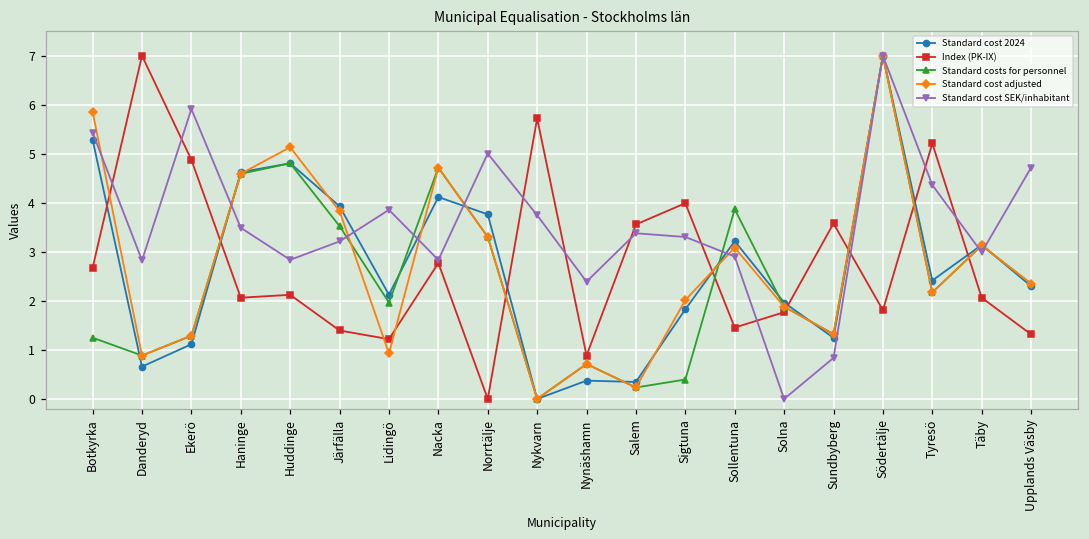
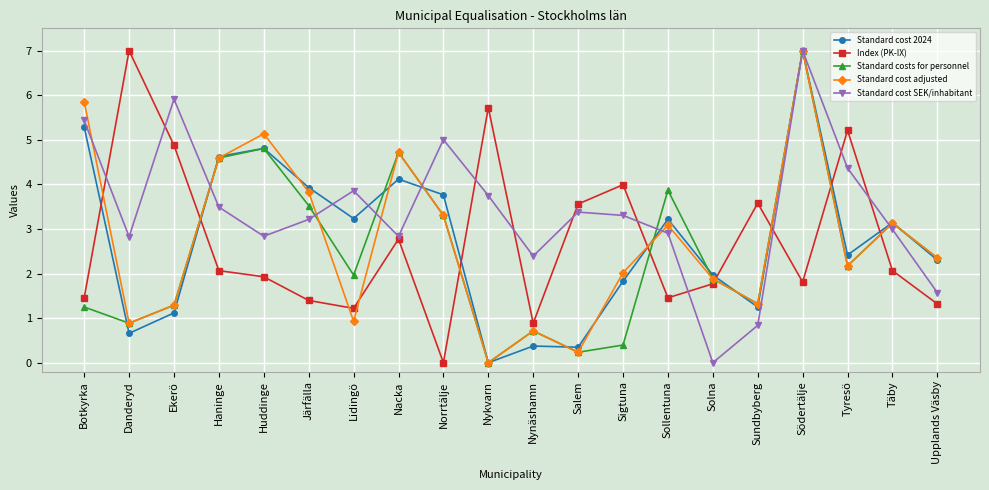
  {
    "Standard cost 2024": {
      "Botkyrka": 5.3,
      "Danderyd": 0.7,
      "Ekerö": 1.1,
      "Järfälla": 3.9,
-     "Lidingö": 2.1,
+     "Lidingö": 3.2,
      "Nacka": 4.1,
      "Norrtälje": 3.8,
      "Nynäshamn": 0.4,
      "Salem": 0.3,
      "Sigtuna": 1.8,
      "Sollentuna": 3.2,
      "Solna": 2.0,
      "Sundbyberg": 1.2,
      "Tyresö": 2.4
    },
    "Index (PK-IX)": {
-     "Botkyrka": 2.7,
+     "Botkyrka": 1.5,
      "Danderyd": 7.0,
      "Ekerö": 4.9,
      "Haninge": 2.1,
-     "Huddinge": 2.1,
+     "Huddinge": 1.9,
      "Järfälla": 1.4,
      "Lidingö": 1.2,
      "Nacka": 2.8,
      "Norrtälje": 0.0,
      "Nykvarn": 5.7,
      "Nynäshamn": 0.9,
      "Salem": 3.6,
      "Sigtuna": 4.0,
      "Sollentuna": 1.5,
      "Solna": 1.8,
      "Sundbyberg": 3.6,
      "Södertälje": 1.8,
      "Tyresö": 5.2,
      "Täby": 2.1,
      "Upplands Väsby": 1.3
    },
    "Standard costs for personnel": {
      "Botkyrka": 1.2,
      "Järfälla": 3.5,
      "Lidingö": 2.0,
      "Sigtuna": 0.4,
      "Sollentuna": 3.9
    },
    "Standard cost adjusted": {
      "Botkyrka": 5.9,
      "Huddinge": 5.1,
      "Järfälla": 3.8,
      "Lidingö": 0.9,
      "Sigtuna": 2.0,
      "Sollentuna": 3.1
    },
    "Standard cost SEK/inhabitant": {
      "Botkyrka": 5.4,
      "Danderyd": 2.8,
      "Ekerö": 5.9,
      "Haninge": 3.5,
      "Huddinge": 2.8,
      "Järfälla": 3.2,
      "Lidingö": 3.9,
      "Nacka": 2.8,
      "Norrtälje": 5.0,
      "Nykvarn": 3.7,
      "Nynäshamn": 2.4,
      "Salem": 3.4,
      "Sigtuna": 3.3,
      "Sollentuna": 2.9,
      "Solna": 0.0,
      "Sundbyberg": 0.8,
      "Tyresö": 4.4,
      "Täby": 3.0,
-     "Upplands Väsby": 4.7
+     "Upplands Väsby": 1.6
    }
  }
